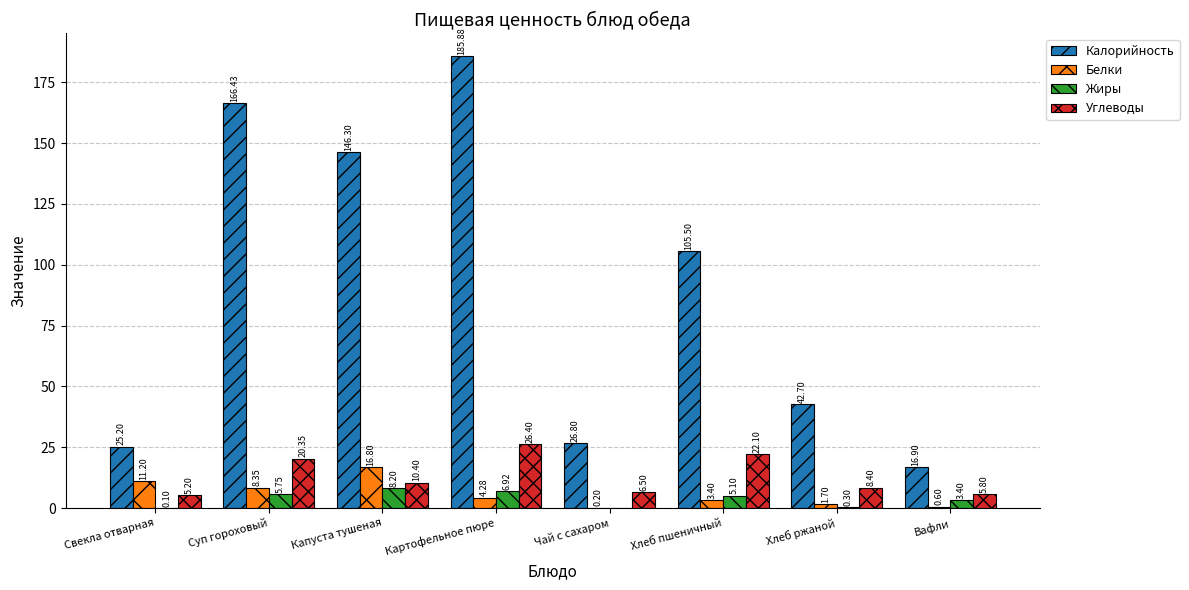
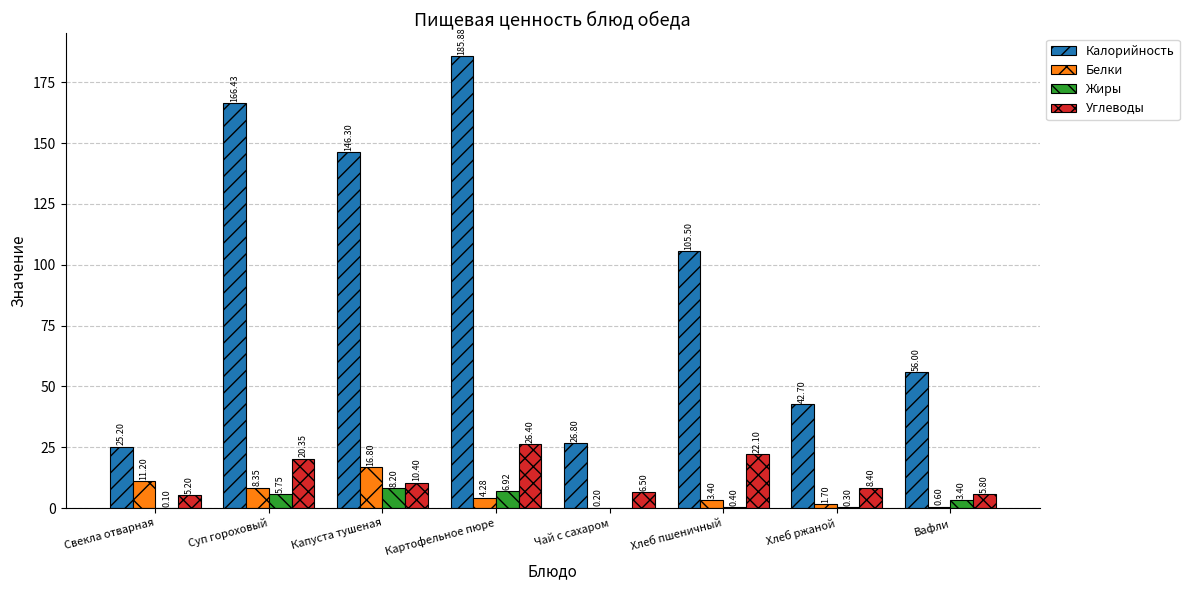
  {
    "Калорийность": {
      "Свекла отварная": 25.20,
      "Суп гороховый": 166.43,
      "Капуста тушеная": 146.30,
      "Картофельное пюре": 185.88,
      "Чай с сахаром": 26.80,
      "Хлеб пшеничный": 105.50,
      "Хлеб ржаной": 42.70,
-     "Вафли": 16.90
+     "Вафли": 56.00
    },
    "Белки": {
      "Свекла отварная": 11.20,
      "Суп гороховый": 8.35,
      "Капуста тушеная": 16.80,
      "Картофельное пюре": 4.28,
      "Чай с сахаром": 0.20,
      "Хлеб пшеничный": 3.40,
      "Хлеб ржаной": 1.70,
      "Вафли": 0.60
    },
    "Жиры": {
      "Свекла отварная": 0.10,
      "Суп гороховый": 5.75,
      "Капуста тушеная": 8.20,
      "Картофельное пюре": 6.92,
-     "Хлеб пшеничный": 5.10,
+     "Хлеб пшеничный": 0.40,
      "Хлеб ржаной": 0.30,
      "Вафли": 3.40
    },
    "Углеводы": {
      "Свекла отварная": 5.20,
      "Суп гороховый": 20.35,
      "Капуста тушеная": 10.40,
      "Картофельное пюре": 26.40,
      "Чай с сахаром": 6.50,
      "Хлеб пшеничный": 22.10,
      "Хлеб ржаной": 8.40,
      "Вафли": 5.80
    }
  }
